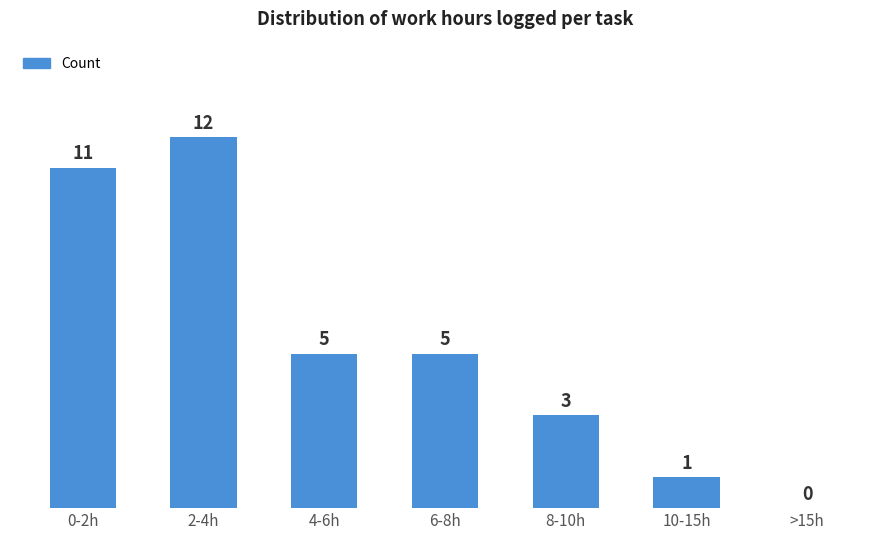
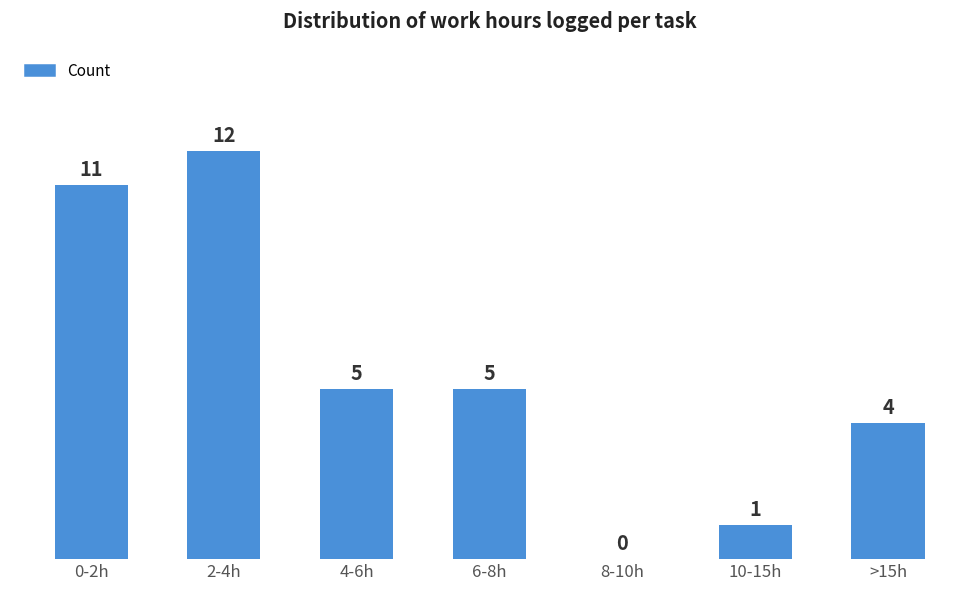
  {
    "0-2h": 11,
    "2-4h": 12,
    "4-6h": 5,
    "6-8h": 5,
-   "8-10h": 3,
+   "8-10h": 0,
    "10-15h": 1,
-   ">15h": 0
+   ">15h": 4
  }
